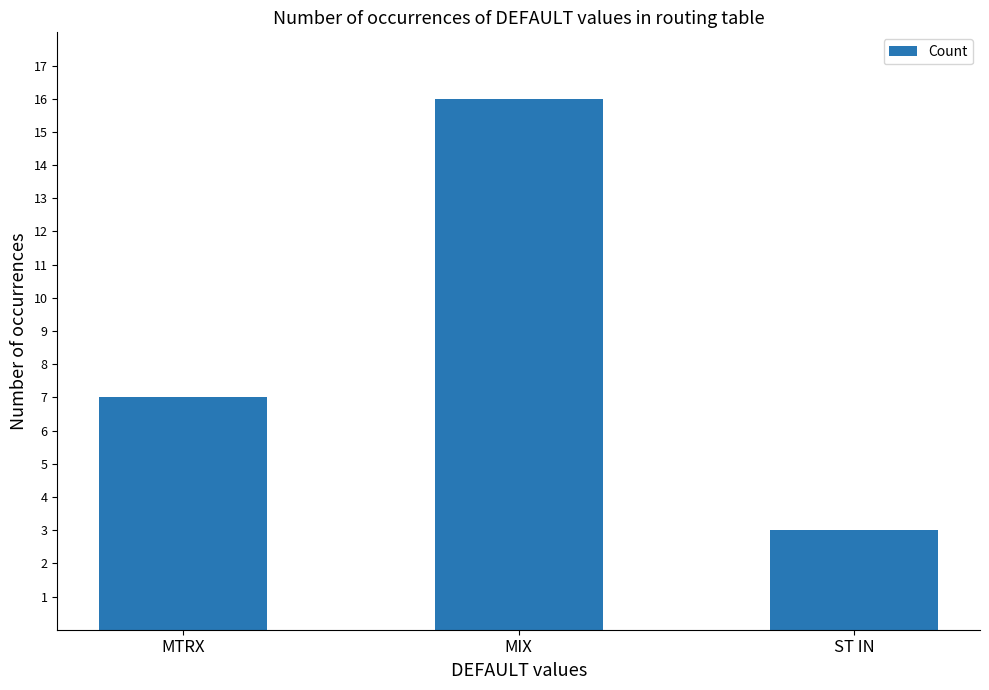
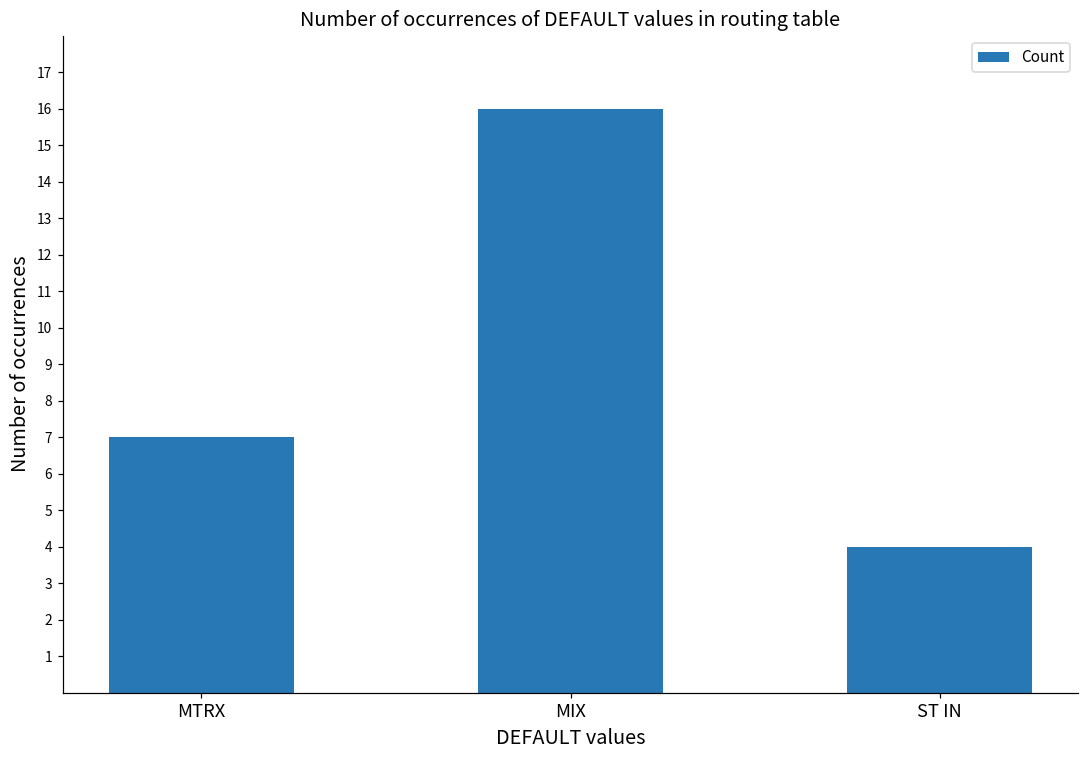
  {
    "MTRX": 7,
    "MIX": 16,
-   "ST IN": 3
+   "ST IN": 4
  }
